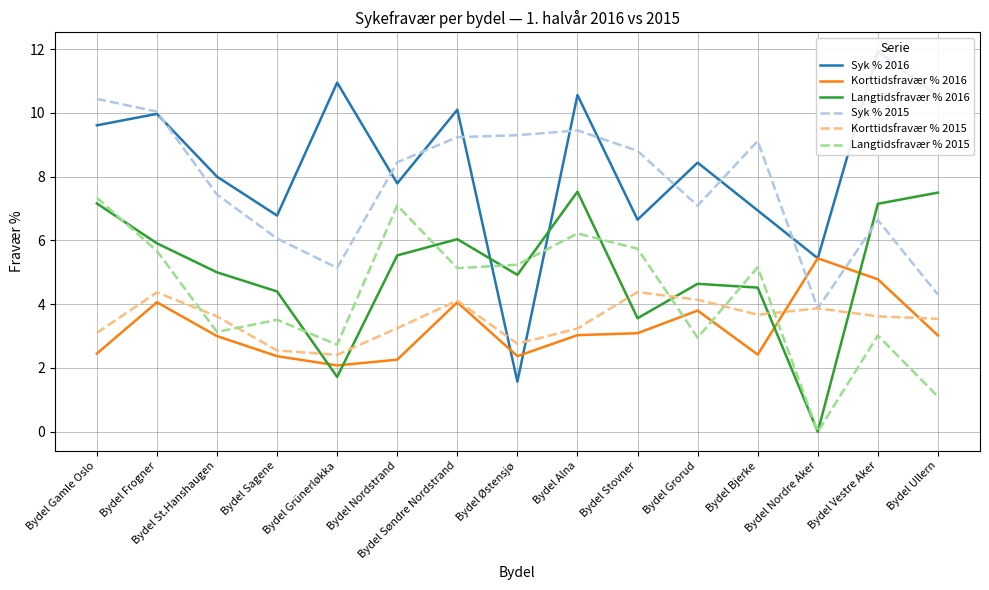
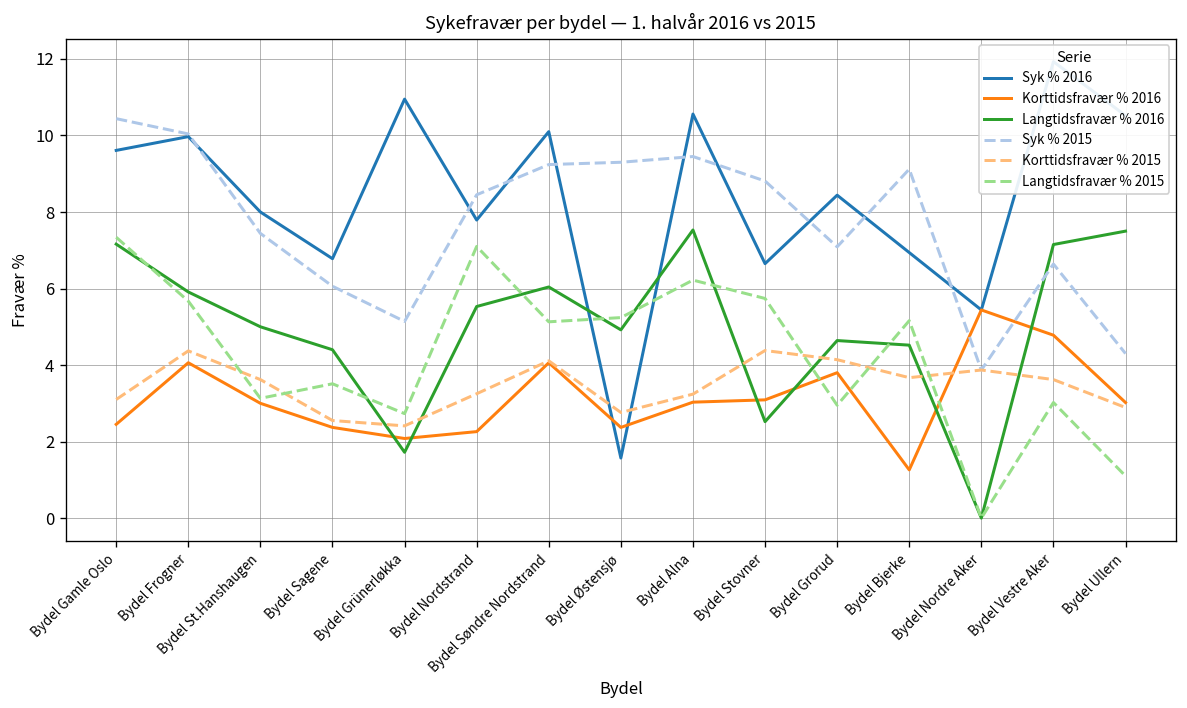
  {
    "Syk % 2016": {
      "Bydel Gamle Oslo": 9.6,
      "Bydel St.Hanshaugen": 8.0,
      "Bydel Sagene": 6.8,
      "Bydel Grünerløkka": 11.0,
      "Bydel Nordstrand": 7.8,
      "Bydel Søndre Nordstrand": 10.1,
      "Bydel Østensjø": 1.6,
      "Bydel Alna": 10.6,
      "Bydel Stovner": 6.7,
      "Bydel Grorud": 8.4,
      "Bydel Bjerke": 6.9
    },
    "Korttidsfravær % 2016": {
      "Bydel Gamle Oslo": 2.5,
      "Bydel Frogner": 4.1,
      "Bydel St.Hanshaugen": 3.0,
      "Bydel Sagene": 2.4,
      "Bydel Grünerløkka": 2.1,
      "Bydel Nordstrand": 2.3,
      "Bydel Østensjø": 2.4,
      "Bydel Alna": 3.0,
      "Bydel Stovner": 3.1,
      "Bydel Grorud": 3.8,
-     "Bydel Bjerke": 2.4,
+     "Bydel Bjerke": 1.3,
      "Bydel Vestre Aker": 4.8,
      "Bydel Ullern": 3.0
    },
    "Langtidsfravær % 2016": {
      "Bydel Gamle Oslo": 7.2,
      "Bydel Frogner": 5.9,
      "Bydel St.Hanshaugen": 5.0,
      "Bydel Sagene": 4.4,
      "Bydel Grünerløkka": 1.7,
      "Bydel Nordstrand": 5.5,
      "Bydel Søndre Nordstrand": 6.0,
      "Bydel Østensjø": 4.9,
      "Bydel Alna": 7.5,
-     "Bydel Stovner": 3.6,
+     "Bydel Stovner": 2.5,
      "Bydel Grorud": 4.6,
      "Bydel Bjerke": 4.5,
      "Bydel Vestre Aker": 7.2,
      "Bydel Ullern": 7.5
    },
    "Syk % 2015": {
      "Bydel Gamle Oslo": 10.4,
      "Bydel St.Hanshaugen": 7.4,
      "Bydel Sagene": 6.1,
      "Bydel Grünerløkka": 5.1,
      "Bydel Nordstrand": 8.5,
      "Bydel Søndre Nordstrand": 9.2,
      "Bydel Østensjø": 9.3,
      "Bydel Alna": 9.5,
      "Bydel Stovner": 8.8,
      "Bydel Grorud": 7.1,
      "Bydel Bjerke": 9.1,
      "Bydel Vestre Aker": 6.6,
      "Bydel Ullern": 4.3
    },
    "Korttidsfravær % 2015": {
      "Bydel Gamle Oslo": 3.1,
      "Bydel Frogner": 4.4,
      "Bydel St.Hanshaugen": 3.6,
      "Bydel Sagene": 2.6,
      "Bydel Grünerløkka": 2.4,
      "Bydel Nordstrand": 3.3,
      "Bydel Østensjø": 2.8,
      "Bydel Alna": 3.2,
      "Bydel Stovner": 4.4,
      "Bydel Grorud": 4.1,
      "Bydel Bjerke": 3.7,
      "Bydel Vestre Aker": 3.6,
-     "Bydel Ullern": 3.5
+     "Bydel Ullern": 2.9
    },
    "Langtidsfravær % 2015": {
      "Bydel Gamle Oslo": 7.3,
      "Bydel Frogner": 5.7,
      "Bydel St.Hanshaugen": 3.1,
      "Bydel Sagene": 3.5,
      "Bydel Grünerløkka": 2.7,
      "Bydel Nordstrand": 7.1,
      "Bydel Søndre Nordstrand": 5.1,
      "Bydel Østensjø": 5.2,
      "Bydel Alna": 6.2,
      "Bydel Stovner": 5.7,
      "Bydel Grorud": 3.0,
      "Bydel Bjerke": 5.2,
      "Bydel Vestre Aker": 3.0,
      "Bydel Ullern": 1.1
    }
  }
